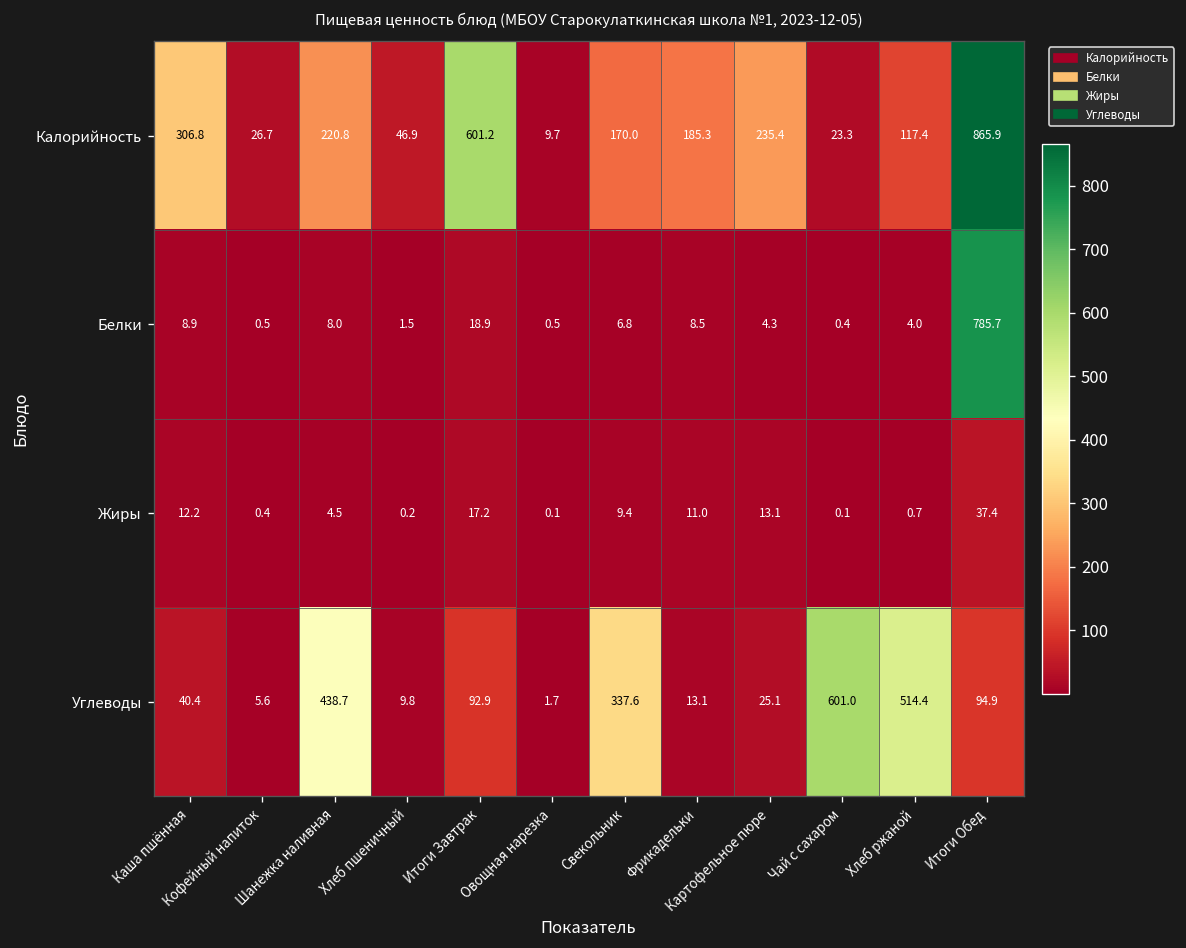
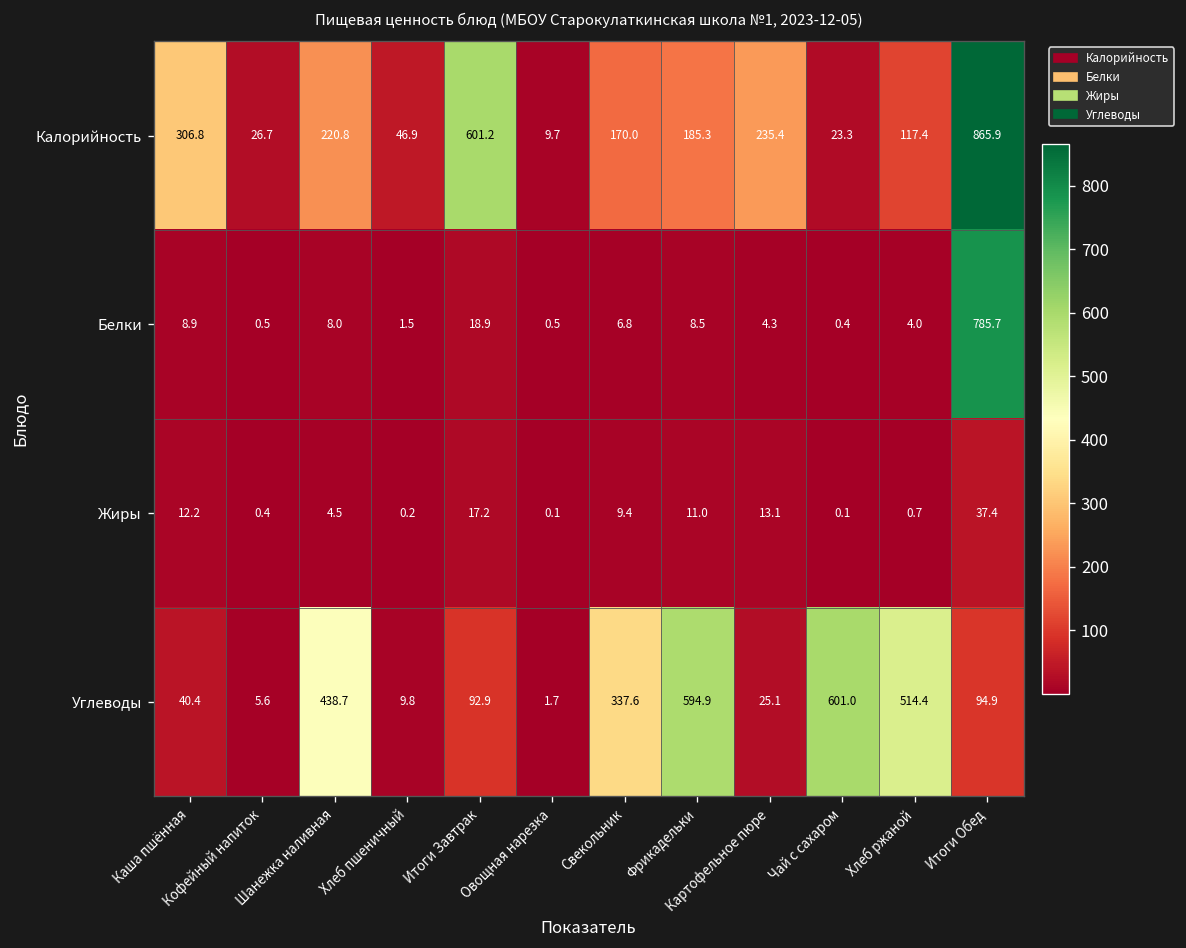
  {
    "Калорийность": {
      "Каша пшённая": 306.8,
      "Кофейный напиток": 26.7,
      "Шанежка наливная": 220.8,
      "Хлеб пшеничный": 46.9,
      "Итоги Завтрак": 601.2,
      "Овощная нарезка": 9.7,
      "Свекольник": 170.0,
      "Фрикадельки": 185.3,
      "Картофельное пюре": 235.4,
      "Чай с сахаром": 23.3,
      "Хлеб ржаной": 117.4,
      "Итоги Обед": 865.9
    },
    "Белки": {
      "Каша пшённая": 8.9,
      "Кофейный напиток": 0.5,
      "Шанежка наливная": 8.0,
      "Хлеб пшеничный": 1.5,
      "Итоги Завтрак": 18.9,
      "Овощная нарезка": 0.5,
      "Свекольник": 6.8,
      "Фрикадельки": 8.5,
      "Картофельное пюре": 4.3,
      "Чай с сахаром": 0.4,
      "Хлеб ржаной": 4.0,
      "Итоги Обед": 785.7
    },
    "Жиры": {
      "Каша пшённая": 12.2,
      "Кофейный напиток": 0.4,
      "Шанежка наливная": 4.5,
      "Хлеб пшеничный": 0.2,
      "Итоги Завтрак": 17.2,
      "Овощная нарезка": 0.1,
      "Свекольник": 9.4,
      "Фрикадельки": 11.0,
      "Картофельное пюре": 13.1,
      "Чай с сахаром": 0.1,
      "Хлеб ржаной": 0.7,
      "Итоги Обед": 37.4
    },
    "Углеводы": {
      "Каша пшённая": 40.4,
      "Кофейный напиток": 5.6,
      "Шанежка наливная": 438.7,
      "Хлеб пшеничный": 9.8,
      "Итоги Завтрак": 92.9,
      "Овощная нарезка": 1.7,
      "Свекольник": 337.6,
-     "Фрикадельки": 13.1,
+     "Фрикадельки": 594.9,
      "Картофельное пюре": 25.1,
      "Чай с сахаром": 601.0,
      "Хлеб ржаной": 514.4,
      "Итоги Обед": 94.9
    }
  }
